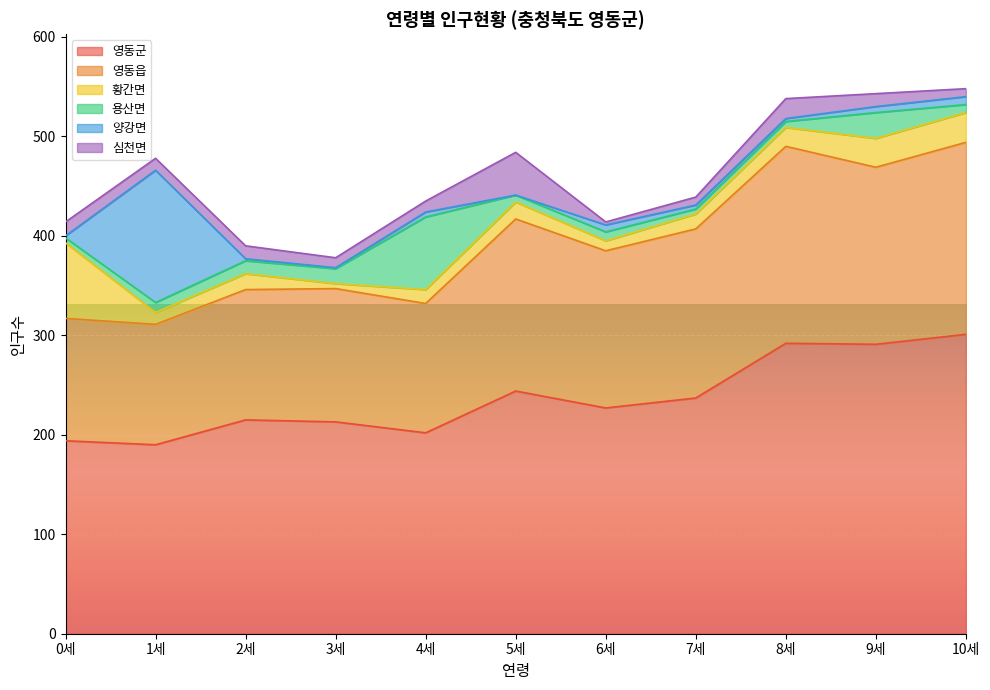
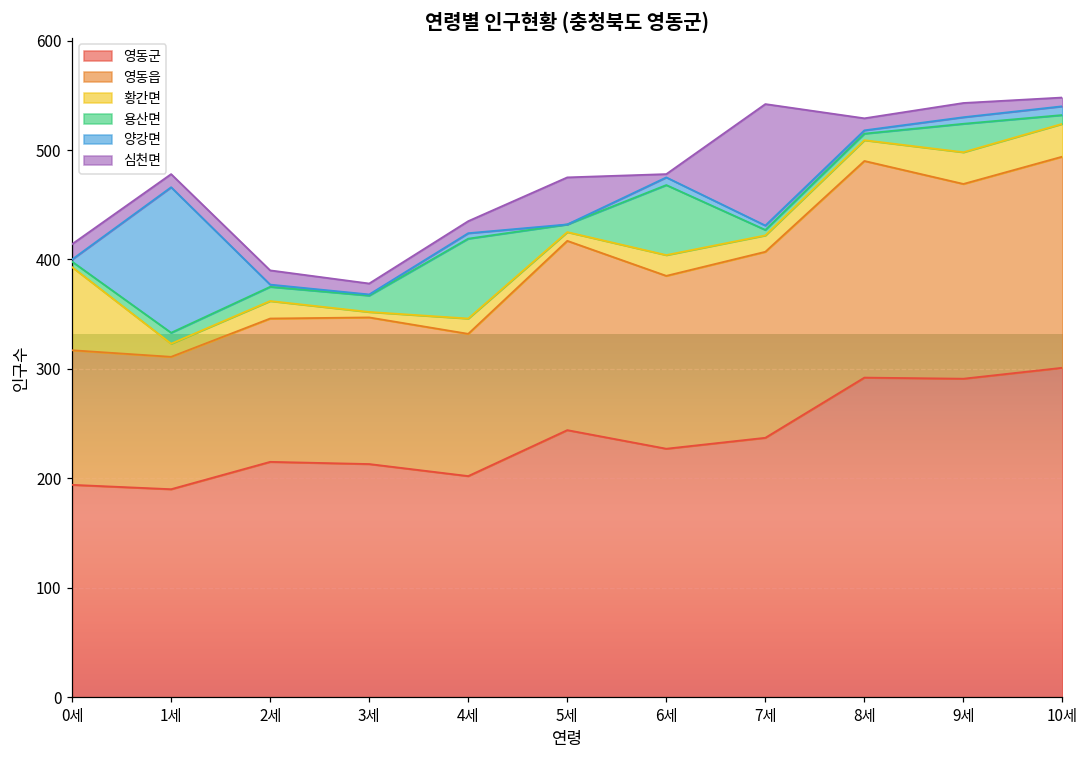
  {
    "황간면": {
      "0세": 80,
      "1세": 10,
      "2세": 20,
      "3세": 10,
      "4세": 10,
-     "5세": 20,
-     "6세": 10,
+     "5세": 10,
+     "6세": 20,
      "7세": 20,
      "8세": 20,
      "9세": 30,
      "10세": 30
    },
    "용산면": {
      "1세": 10,
      "4세": 70,
-     "6세": 10,
+     "6세": 60,
      "7세": 10,
      "8세": 10,
      "9세": 30,
      "10세": 10
    },
    "양강면": {
      "1세": 130,
      "4세": 10,
      "6세": 10,
      "7세": 0,
      "8세": 0,
      "9세": 10,
      "10세": 10
    },
    "심천면": {
      "0세": 10,
      "1세": 10,
      "2세": 10,
      "3세": 10,
      "4세": 10,
      "5세": 40,
      "6세": 0,
-     "7세": 10,
-     "8세": 20,
+     "7세": 110,
+     "8세": 10,
      "9세": 10,
      "10세": 10
    }
  }
